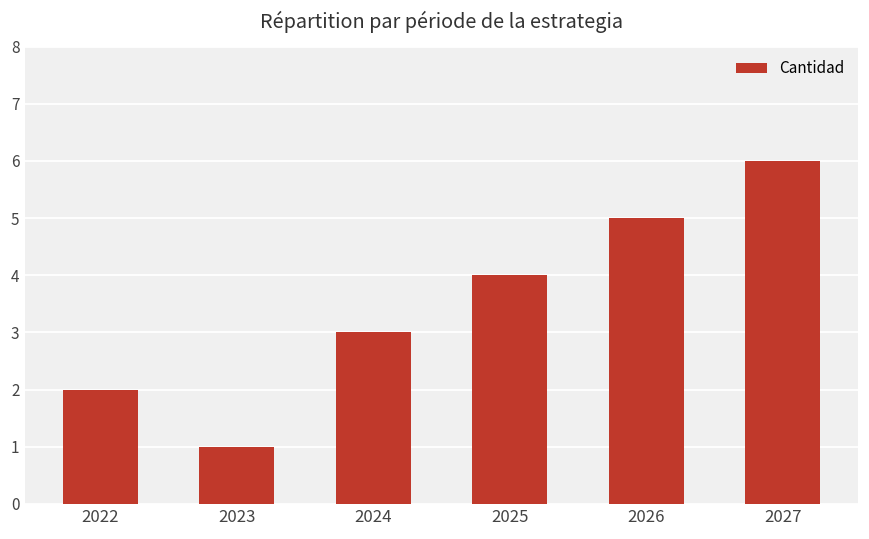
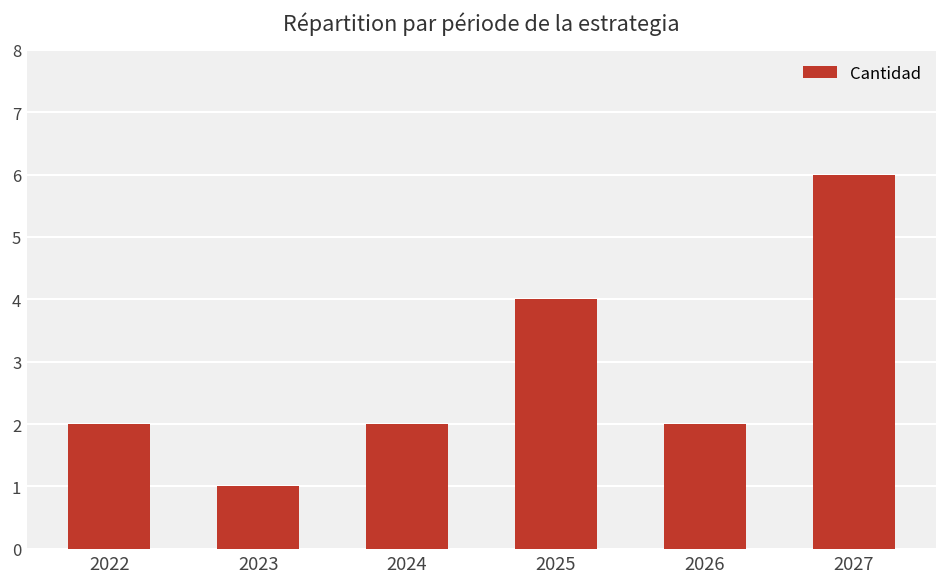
  {
    "2022": 2,
    "2023": 1,
-   "2024": 3,
+   "2024": 2,
    "2025": 4,
-   "2026": 5,
+   "2026": 2,
    "2027": 6
  }
